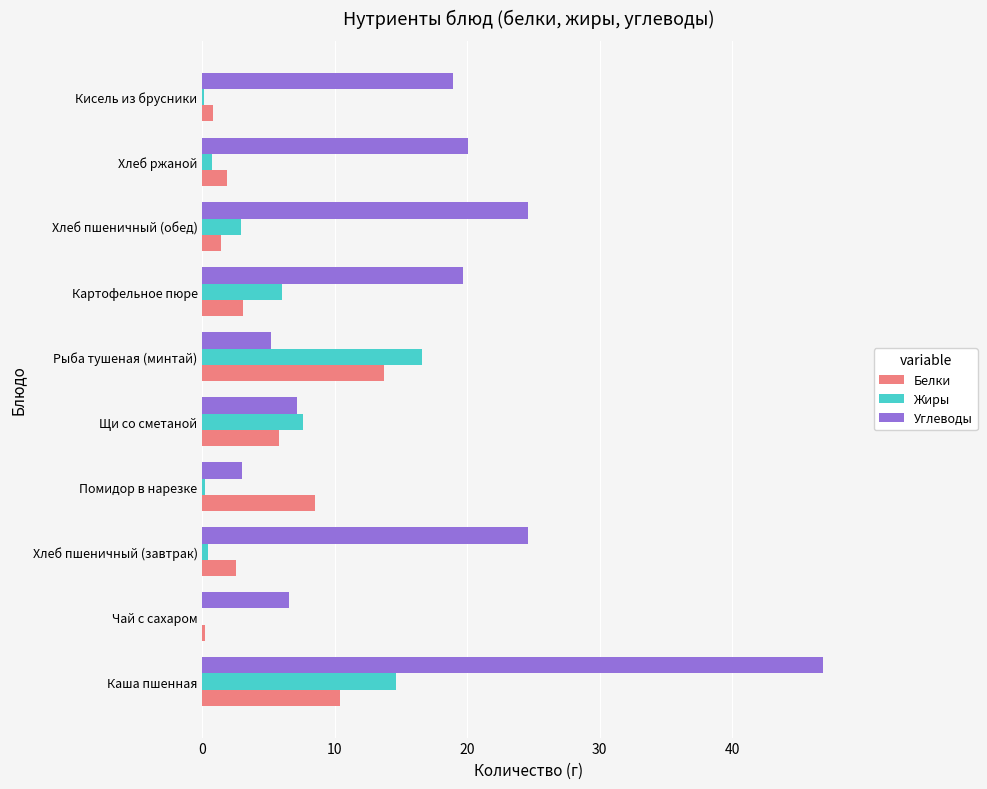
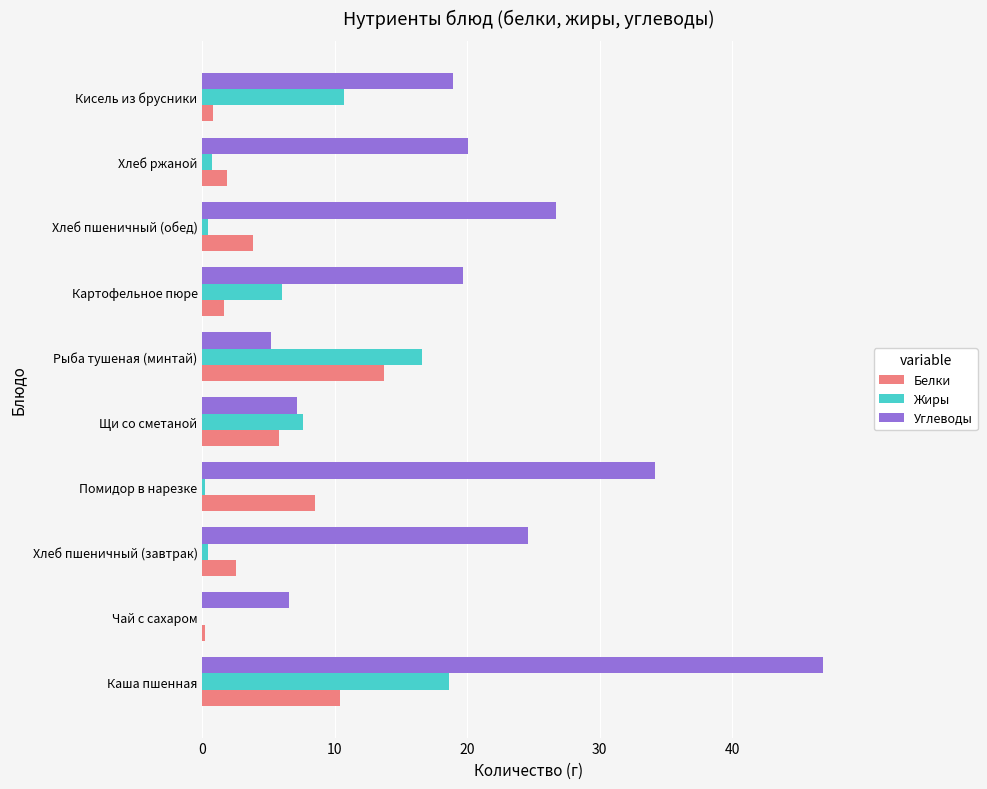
  {
    "Белки": {
      "Кисель из брусники": 0.8,
      "Хлеб ржаной": 1.8,
-     "Хлеб пшеничный (обед)": 1.4,
-     "Картофельное пюре": 3.1,
+     "Хлеб пшеничный (обед)": 3.8,
+     "Картофельное пюре": 1.6,
      "Рыба тушеная (минтай)": 13.7,
      "Щи со сметаной": 5.8,
      "Помидор в нарезке": 8.5,
      "Хлеб пшеничный (завтрак)": 2.5,
      "Чай с сахаром": 0.2,
      "Каша пшенная": 10.4
    },
    "Жиры": {
-     "Кисель из брусники": 0.1,
+     "Кисель из брусники": 10.7,
      "Хлеб ржаной": 0.7,
-     "Хлеб пшеничный (обед)": 2.9,
+     "Хлеб пшеничный (обед)": 0.4,
      "Картофельное пюре": 6.0,
      "Рыба тушеная (минтай)": 16.6,
      "Щи со сметаной": 7.6,
      "Помидор в нарезке": 0.2,
      "Хлеб пшеничный (завтрак)": 0.4,
      "Чай с сахаром": 0.0,
-     "Каша пшенная": 14.6
+     "Каша пшенная": 18.6
    },
    "Углеводы": {
      "Кисель из брусники": 18.9,
      "Хлеб ржаной": 20.0,
-     "Хлеб пшеничный (обед)": 24.6,
+     "Хлеб пшеничный (обед)": 26.7,
      "Картофельное пюре": 19.7,
      "Рыба тушеная (минтай)": 5.2,
      "Щи со сметаной": 7.1,
-     "Помидор в нарезке": 3.0,
+     "Помидор в нарезке": 34.2,
      "Хлеб пшеничный (завтрак)": 24.6,
      "Чай с сахаром": 6.5,
      "Каша пшенная": 46.9
    }
  }
